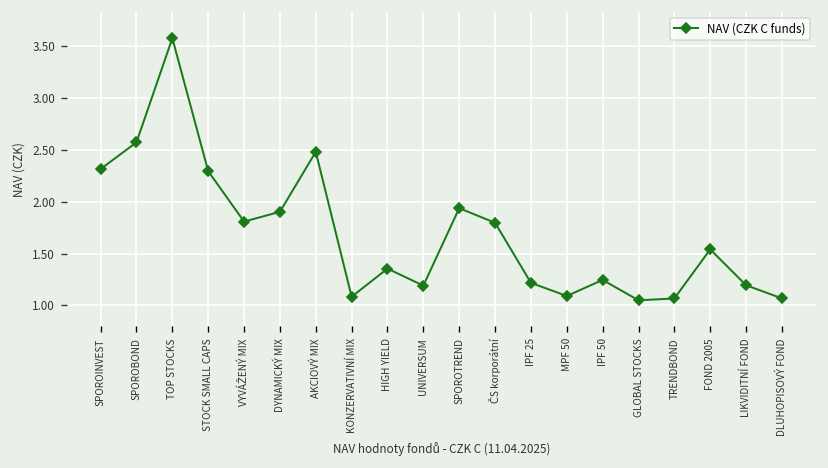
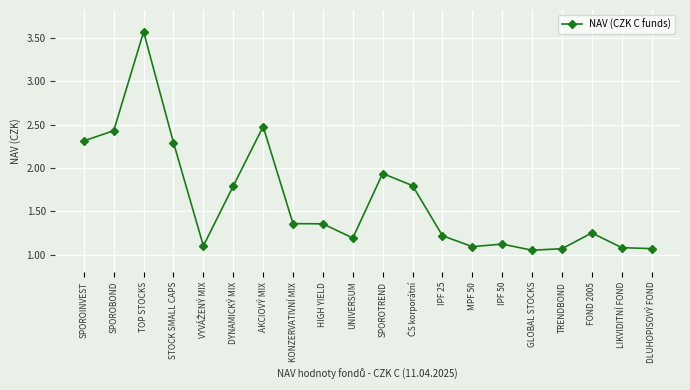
  {
    "SPOROINVEST": 2.3,
-   "SPOROBOND": 2.6,
+   "SPOROBOND": 2.4,
    "TOP STOCKS": 3.6,
    "STOCK SMALL CAPS": 2.3,
-   "VYVÁŽENÝ MIX": 1.8,
-   "DYNAMICKÝ MIX": 1.9,
+   "VYVÁŽENÝ MIX": 1.1,
+   "DYNAMICKÝ MIX": 1.8,
    "AKCIOVÝ MIX": 2.5,
-   "KONZERVATIVNÍ MIX": 1.1,
+   "KONZERVATIVNÍ MIX": 1.4,
    "HIGH YIELD": 1.4,
    "UNIVERSUM": 1.2,
    "SPOROTREND": 1.9,
    "ČS korporátní": 1.8,
    "IPF 25": 1.2,
    "MPF 50": 1.1,
-   "IPF 50": 1.2,
+   "IPF 50": 1.1,
    "GLOBAL STOCKS": 1.1,
    "TRENDBOND": 1.1,
-   "FOND 2005": 1.5,
-   "LIKVIDITNÍ FOND": 1.2,
+   "FOND 2005": 1.3,
+   "LIKVIDITNÍ FOND": 1.1,
    "DLUHOPISOVÝ FOND": 1.1
  }
